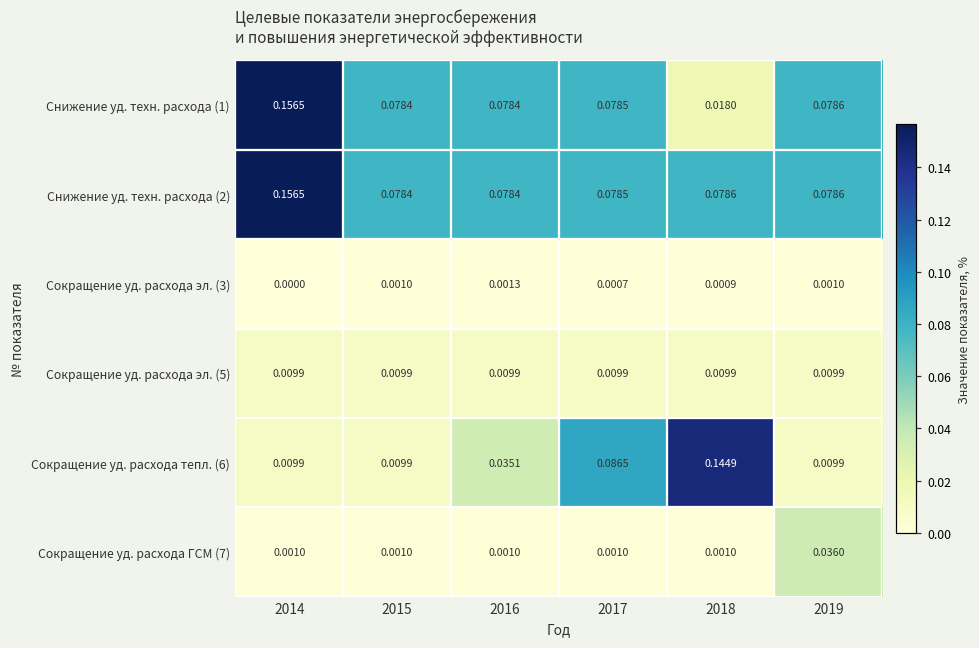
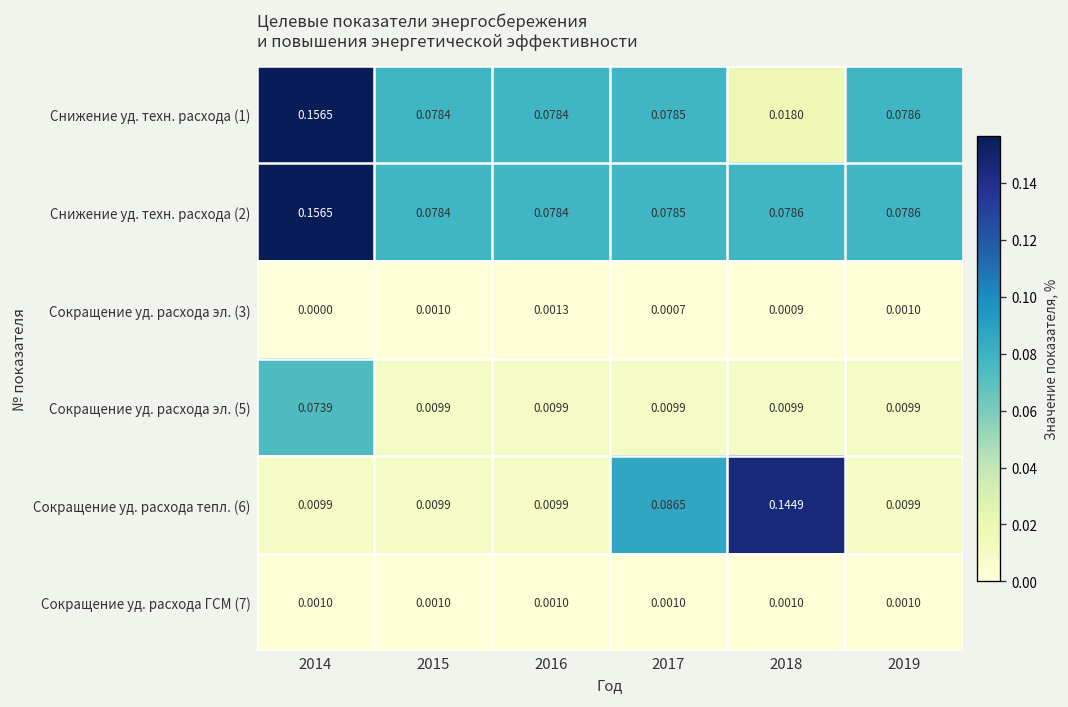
  {
    "Снижение уд. техн. расхода (1)": {
      "2014": 0.1565,
      "2015": 0.0784,
      "2016": 0.0784,
      "2017": 0.0785,
      "2018": 0.0180,
      "2019": 0.0786
    },
    "Снижение уд. техн. расхода (2)": {
      "2014": 0.1565,
      "2015": 0.0784,
      "2016": 0.0784,
      "2017": 0.0785,
      "2018": 0.0786,
      "2019": 0.0786
    },
    "Сокращение уд. расхода эл. (3)": {
      "2014": 0.0000,
      "2015": 0.0010,
      "2016": 0.0013,
      "2017": 0.0007,
      "2018": 0.0009,
      "2019": 0.0010
    },
    "Сокращение уд. расхода эл. (5)": {
-     "2014": 0.0099,
+     "2014": 0.0739,
      "2015": 0.0099,
      "2016": 0.0099,
      "2017": 0.0099,
      "2018": 0.0099,
      "2019": 0.0099
    },
    "Сокращение уд. расхода тепл. (6)": {
      "2014": 0.0099,
      "2015": 0.0099,
-     "2016": 0.0351,
+     "2016": 0.0099,
      "2017": 0.0865,
      "2018": 0.1449,
      "2019": 0.0099
    },
    "Сокращение уд. расхода ГСМ (7)": {
      "2014": 0.0010,
      "2015": 0.0010,
      "2016": 0.0010,
      "2017": 0.0010,
      "2018": 0.0010,
-     "2019": 0.0360
+     "2019": 0.0010
    }
  }
